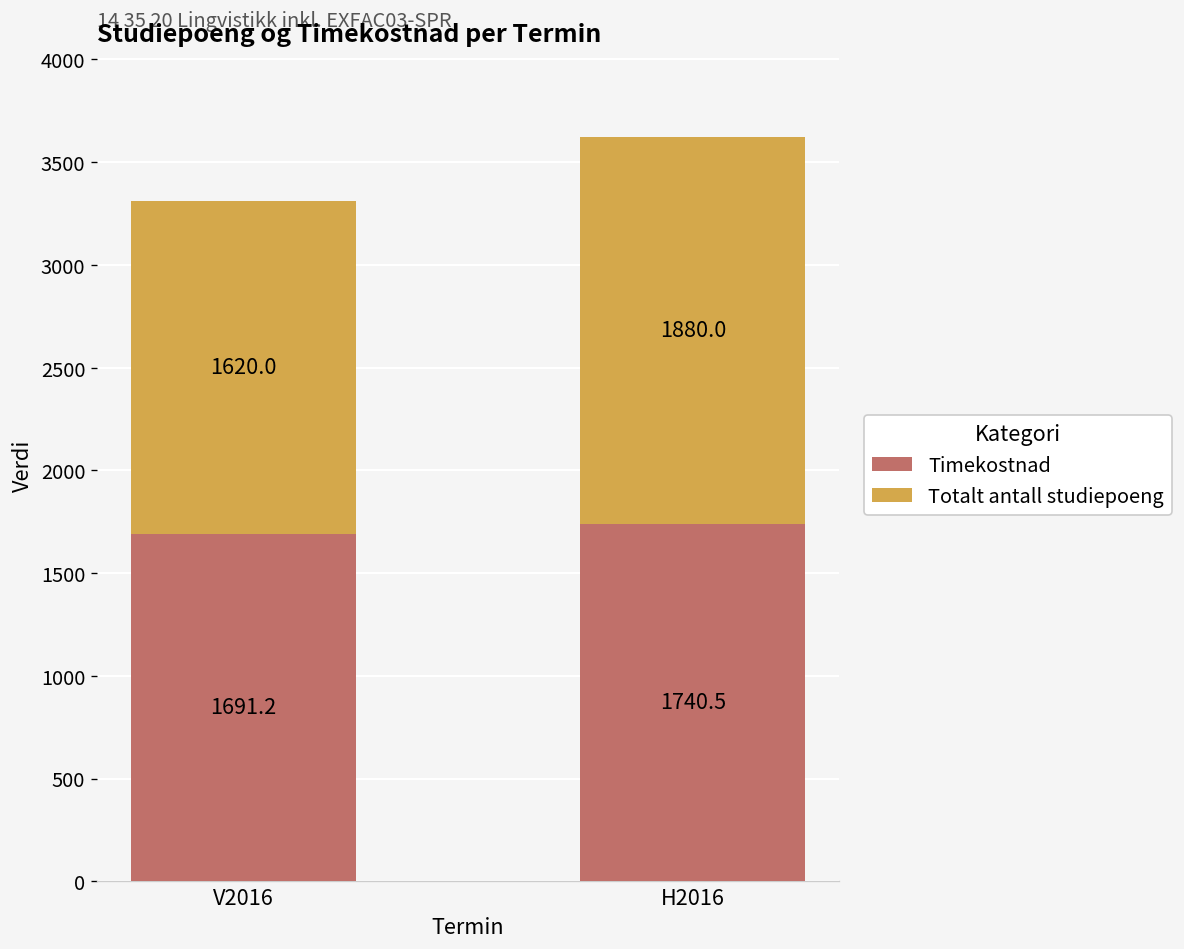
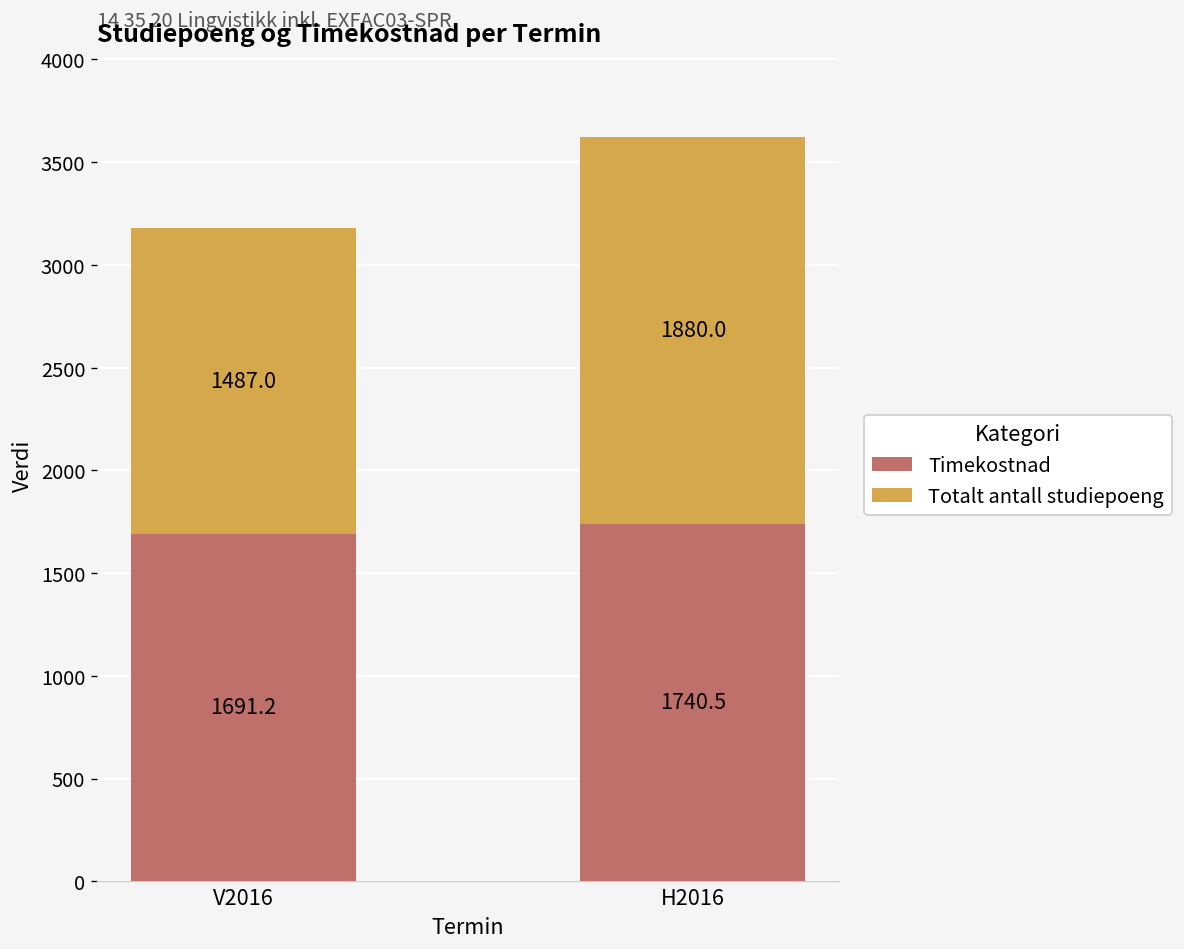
  {
    "Timekostnad": {
      "V2016": 1691.2,
      "H2016": 1740.5
    },
    "Totalt antall studiepoeng": {
-     "V2016": 1620.0,
+     "V2016": 1487.0,
      "H2016": 1880.0
    }
  }
